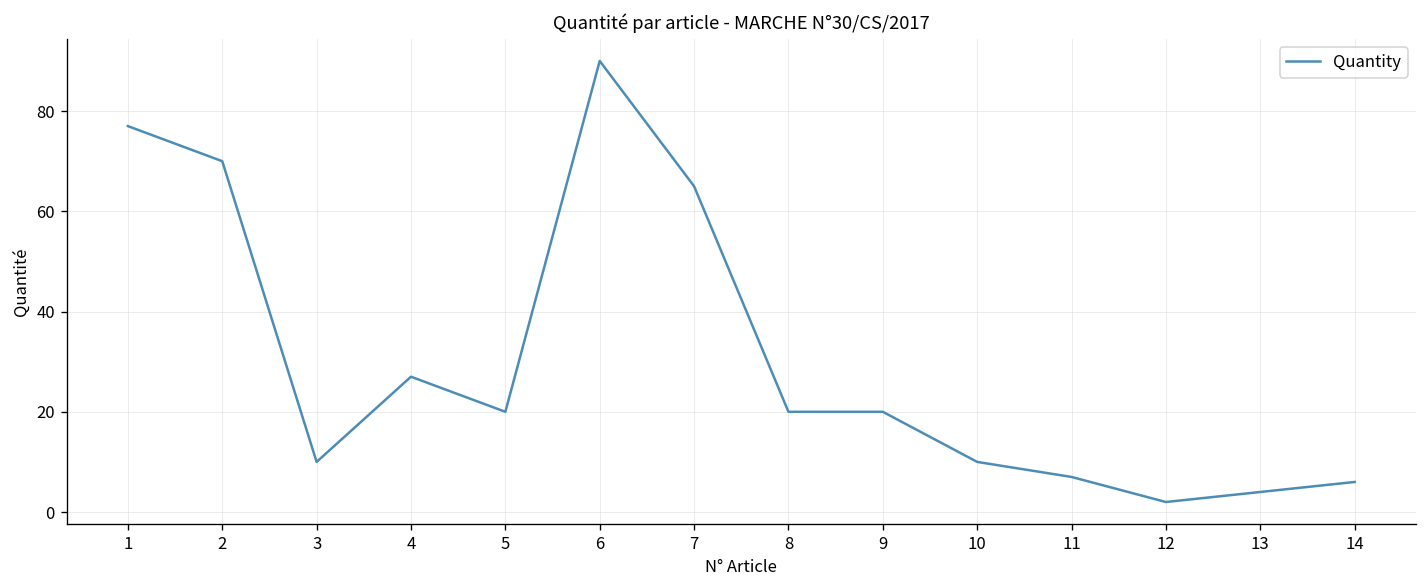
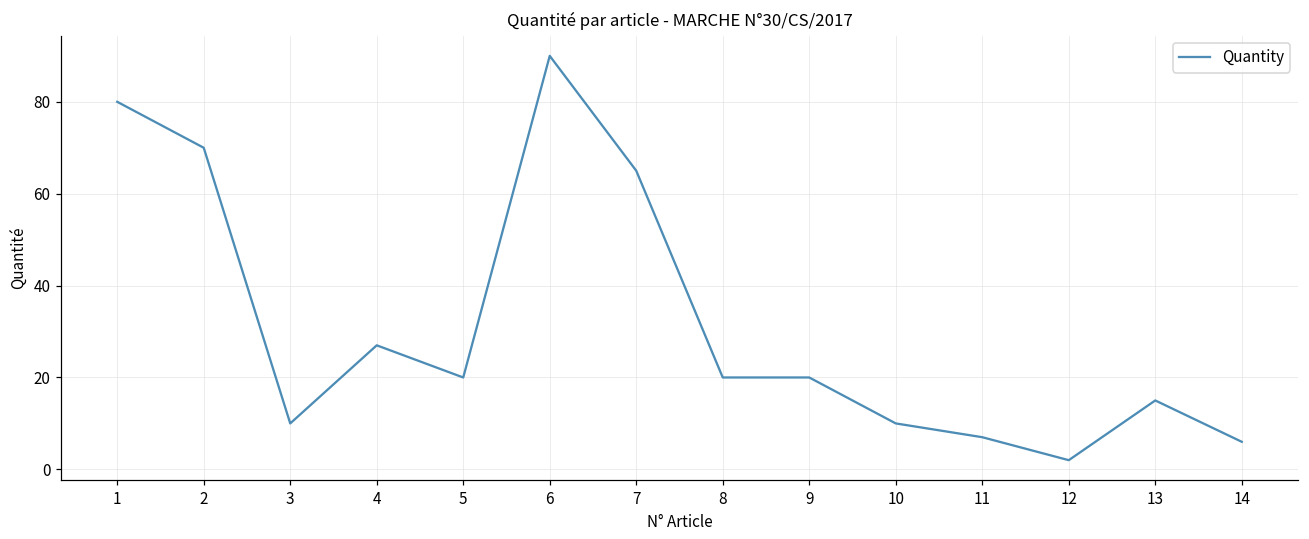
  {
-   "1": 77,
+   "1": 80,
    "2": 70,
    "3": 10,
    "4": 27,
    "5": 20,
    "6": 90,
    "7": 65,
    "8": 20,
    "9": 20,
    "10": 10,
    "11": 7,
    "12": 2,
-   "13": 4,
+   "13": 15,
    "14": 6
  }
